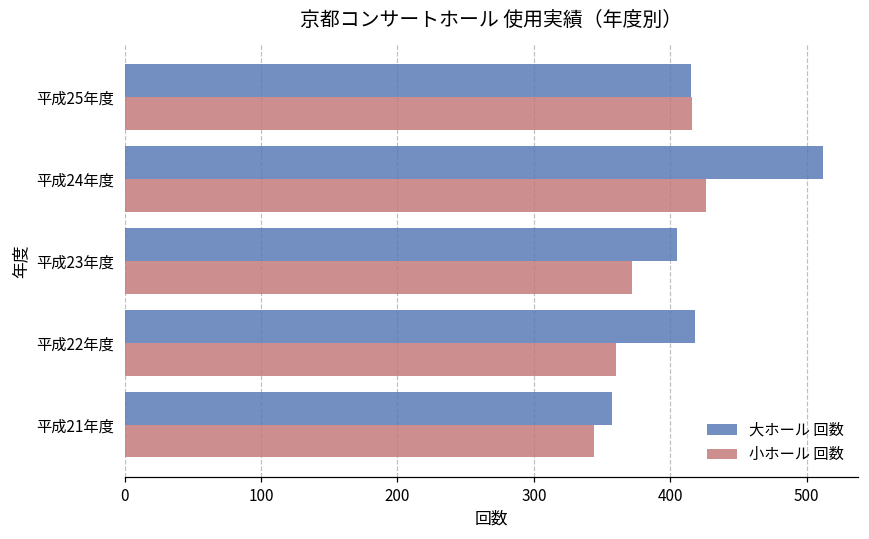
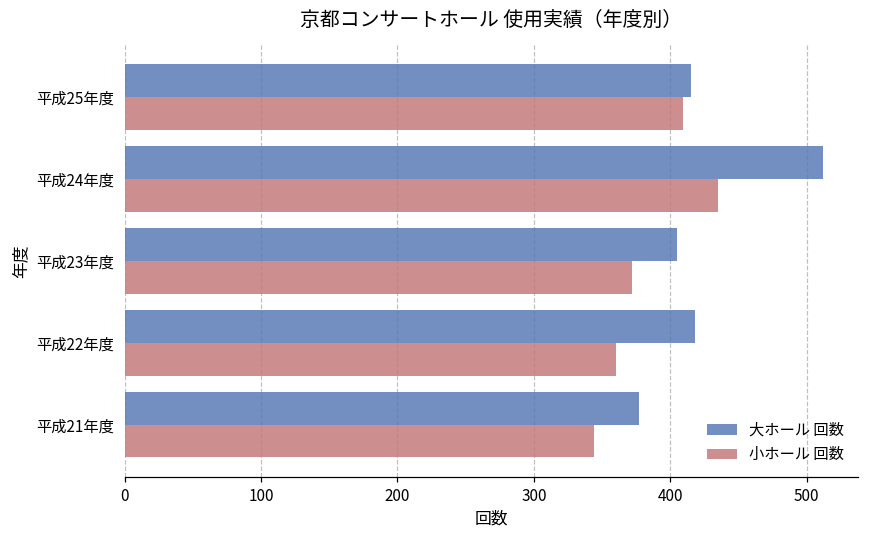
  {
    "大ホール 回数": {
      "平成25年度": 415,
      "平成24年度": 512,
      "平成23年度": 405,
      "平成22年度": 418,
-     "平成21年度": 357
+     "平成21年度": 377
    },
    "小ホール 回数": {
-     "平成25年度": 416,
-     "平成24年度": 426,
+     "平成25年度": 409,
+     "平成24年度": 435,
      "平成23年度": 372,
      "平成22年度": 360,
      "平成21年度": 344
    }
  }
